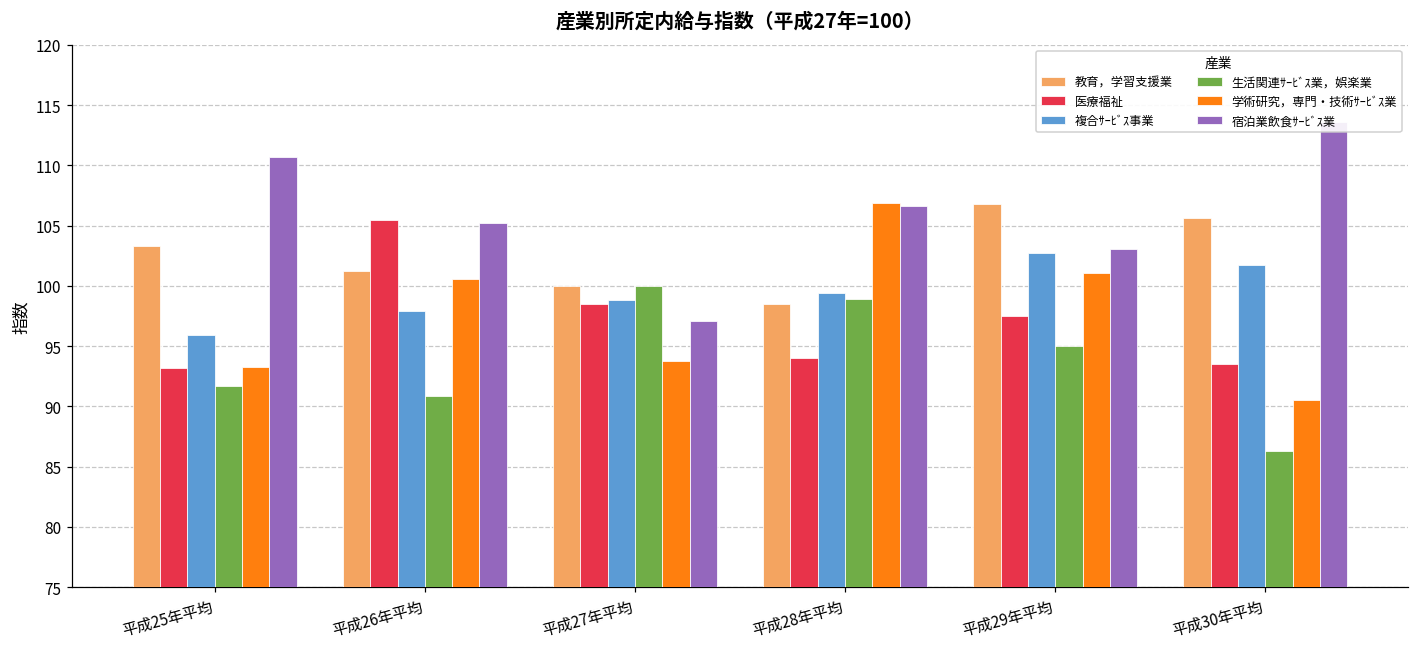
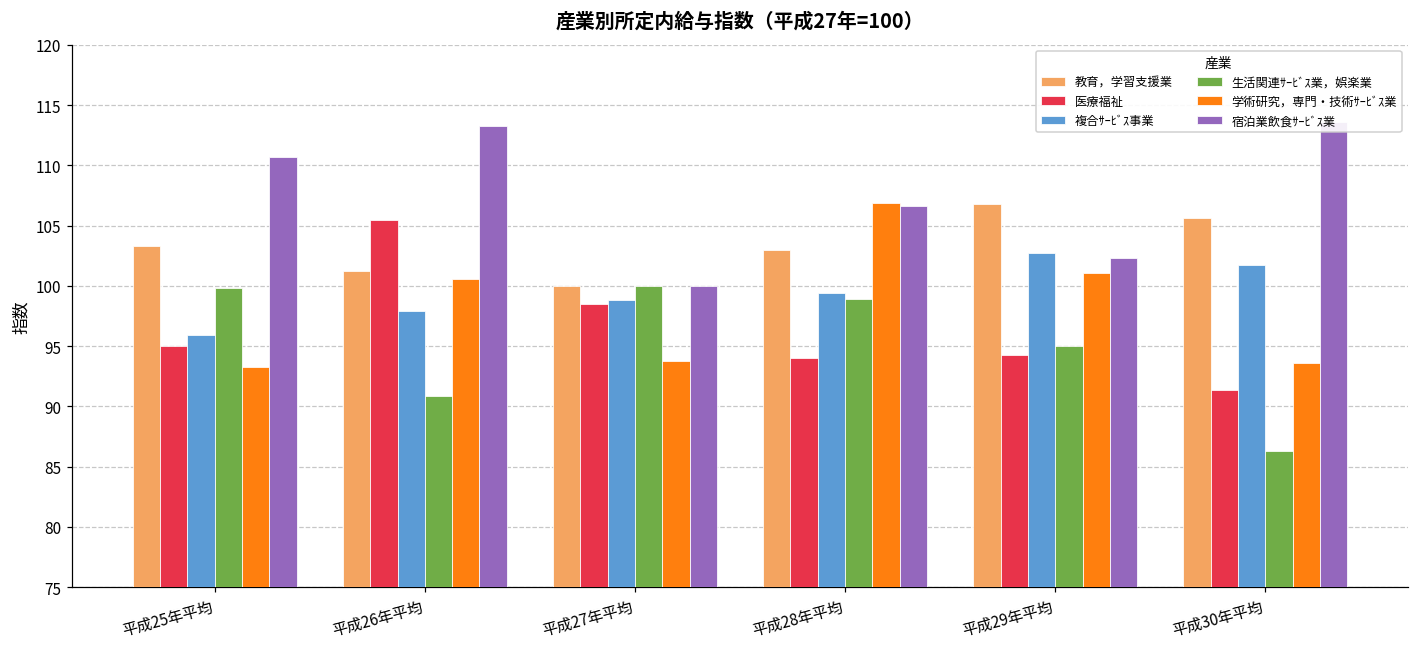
  {
    "教育，学習支援業": {
      "平成25年平均": 103.3,
      "平成26年平均": 101.2,
      "平成27年平均": 100.0,
-     "平成28年平均": 98.5,
+     "平成28年平均": 103.0,
      "平成29年平均": 106.8,
      "平成30年平均": 105.6
    },
    "医療福祉": {
-     "平成25年平均": 93.2,
+     "平成25年平均": 95.0,
      "平成26年平均": 105.5,
      "平成27年平均": 98.5,
      "平成28年平均": 94.0,
-     "平成29年平均": 97.5,
-     "平成30年平均": 93.5
+     "平成29年平均": 94.3,
+     "平成30年平均": 91.4
    },
    "複合ｻｰﾋﾞｽ事業": {
      "平成25年平均": 95.9,
      "平成26年平均": 97.9,
      "平成27年平均": 98.8,
      "平成28年平均": 99.4,
      "平成29年平均": 102.7,
      "平成30年平均": 101.7
    },
    "生活関連ｻｰﾋﾞｽ業，娯楽業": {
-     "平成25年平均": 91.7,
+     "平成25年平均": 99.8,
      "平成26年平均": 90.9,
      "平成27年平均": 100.0,
      "平成28年平均": 98.9,
      "平成29年平均": 95.0,
      "平成30年平均": 86.3
    },
    "学術研究，専門・技術ｻｰﾋﾞｽ業": {
      "平成25年平均": 93.3,
      "平成26年平均": 100.6,
      "平成27年平均": 93.8,
      "平成28年平均": 106.9,
      "平成29年平均": 101.1,
-     "平成30年平均": 90.5
+     "平成30年平均": 93.6
    },
    "宿泊業飲食ｻｰﾋﾞｽ業": {
      "平成25年平均": 110.7,
-     "平成26年平均": 105.2,
-     "平成27年平均": 97.1,
+     "平成26年平均": 113.3,
+     "平成27年平均": 100.0,
      "平成28年平均": 106.6,
-     "平成29年平均": 103.1
+     "平成29年平均": 102.3
    }
  }
